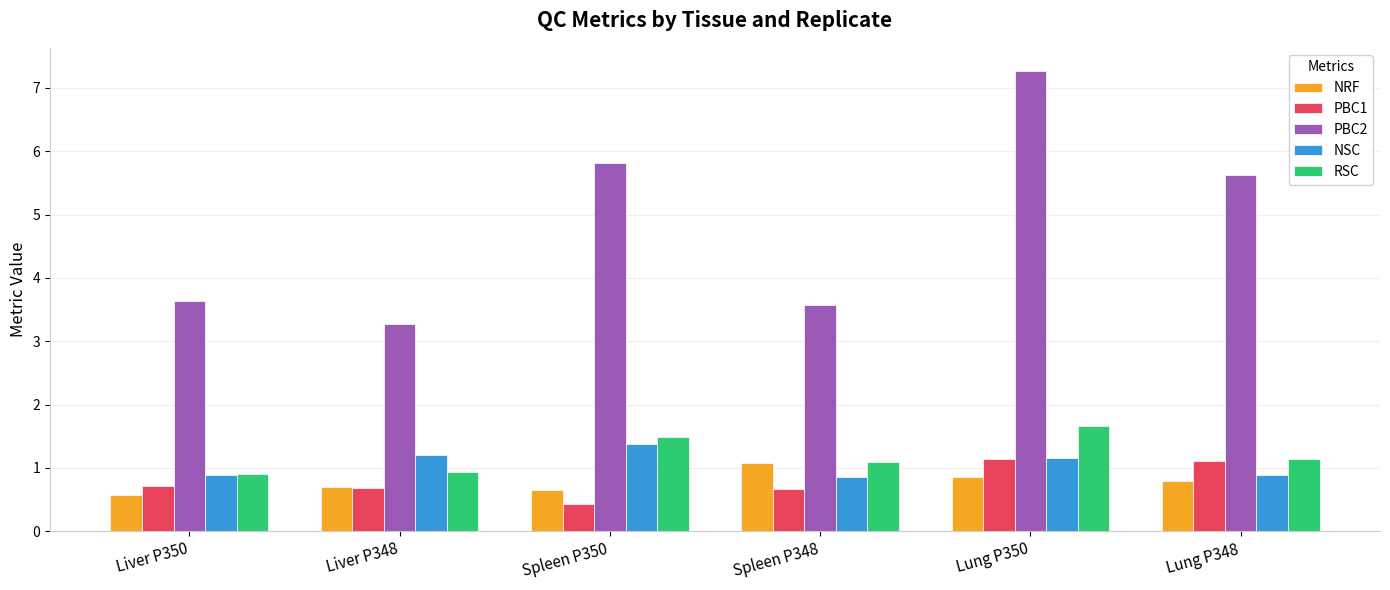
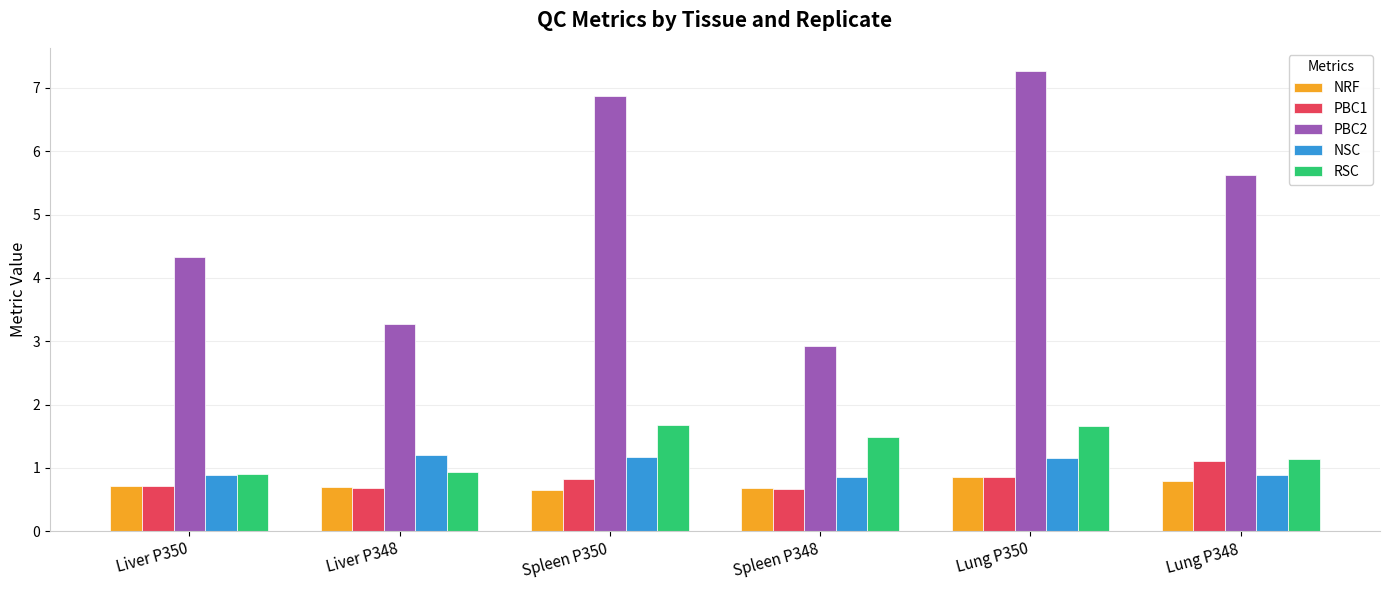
  {
    "NRF": {
-     "Liver P350": 0.6,
+     "Liver P350": 0.7,
      "Liver P348": 0.7,
      "Spleen P350": 0.7,
-     "Spleen P348": 1.1,
+     "Spleen P348": 0.7,
      "Lung P350": 0.9,
      "Lung P348": 0.8
    },
    "PBC1": {
      "Liver P350": 0.7,
      "Liver P348": 0.7,
-     "Spleen P350": 0.4,
+     "Spleen P350": 0.8,
      "Spleen P348": 0.7,
-     "Lung P350": 1.1,
+     "Lung P350": 0.9,
      "Lung P348": 1.1
    },
    "PBC2": {
-     "Liver P350": 3.6,
+     "Liver P350": 4.3,
      "Liver P348": 3.3,
-     "Spleen P350": 5.8,
-     "Spleen P348": 3.6,
+     "Spleen P350": 6.9,
+     "Spleen P348": 2.9,
      "Lung P350": 7.3,
      "Lung P348": 5.6
    },
    "NSC": {
      "Liver P350": 0.9,
      "Liver P348": 1.2,
-     "Spleen P350": 1.4,
+     "Spleen P350": 1.2,
      "Spleen P348": 0.8,
      "Lung P350": 1.2,
      "Lung P348": 0.9
    },
    "RSC": {
      "Liver P350": 0.9,
      "Liver P348": 0.9,
-     "Spleen P350": 1.5,
-     "Spleen P348": 1.1,
+     "Spleen P350": 1.7,
+     "Spleen P348": 1.5,
      "Lung P350": 1.7,
      "Lung P348": 1.1
    }
  }
